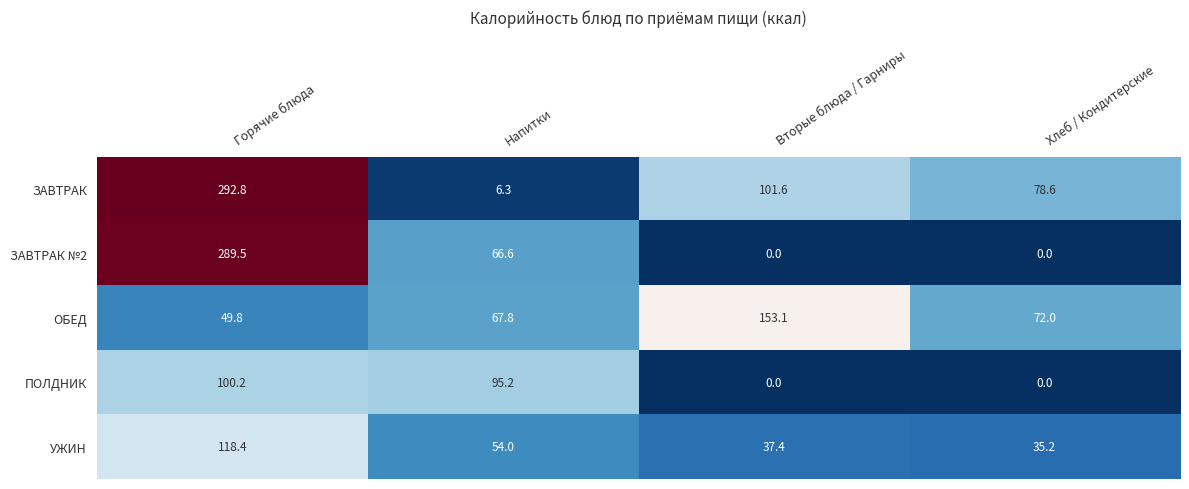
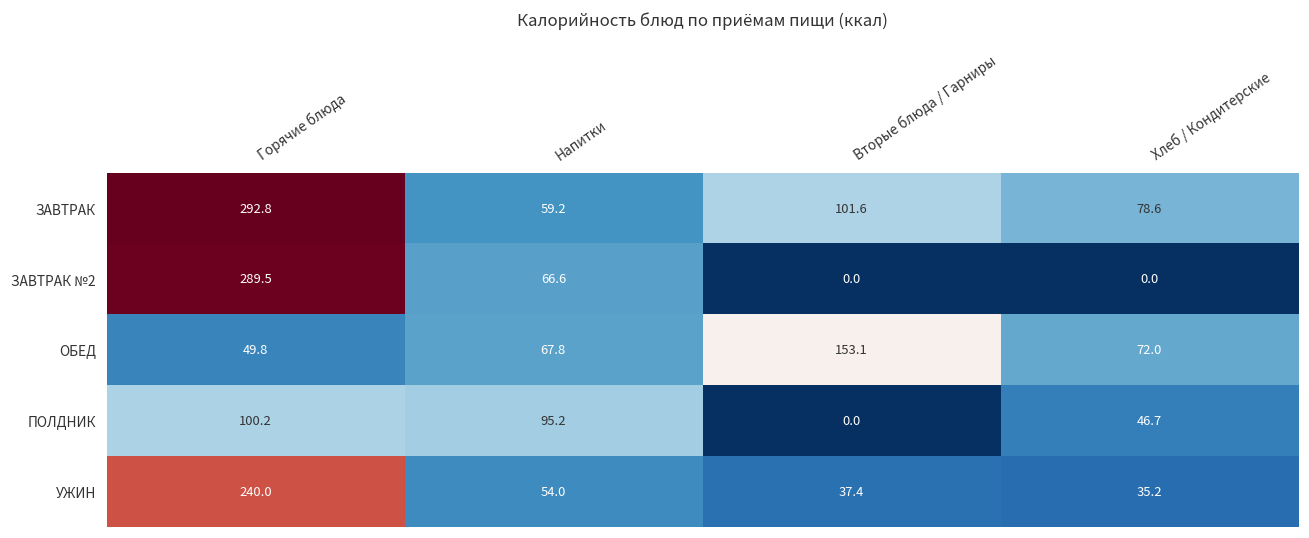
  {
    "ЗАВТРАК": {
      "Горячие блюда": 292.8,
-     "Напитки": 6.3,
+     "Напитки": 59.2,
      "Вторые блюда / Гарниры": 101.6,
      "Хлеб / Кондитерские": 78.6
    },
    "ЗАВТРАК №2": {
      "Горячие блюда": 289.5,
      "Напитки": 66.6,
      "Вторые блюда / Гарниры": 0.0,
      "Хлеб / Кондитерские": 0.0
    },
    "ОБЕД": {
      "Горячие блюда": 49.8,
      "Напитки": 67.8,
      "Вторые блюда / Гарниры": 153.1,
      "Хлеб / Кондитерские": 72.0
    },
    "ПОЛДНИК": {
      "Горячие блюда": 100.2,
      "Напитки": 95.2,
      "Вторые блюда / Гарниры": 0.0,
-     "Хлеб / Кондитерские": 0.0
+     "Хлеб / Кондитерские": 46.7
    },
    "УЖИН": {
-     "Горячие блюда": 118.4,
+     "Горячие блюда": 240.0,
      "Напитки": 54.0,
      "Вторые блюда / Гарниры": 37.4,
      "Хлеб / Кондитерские": 35.2
    }
  }
